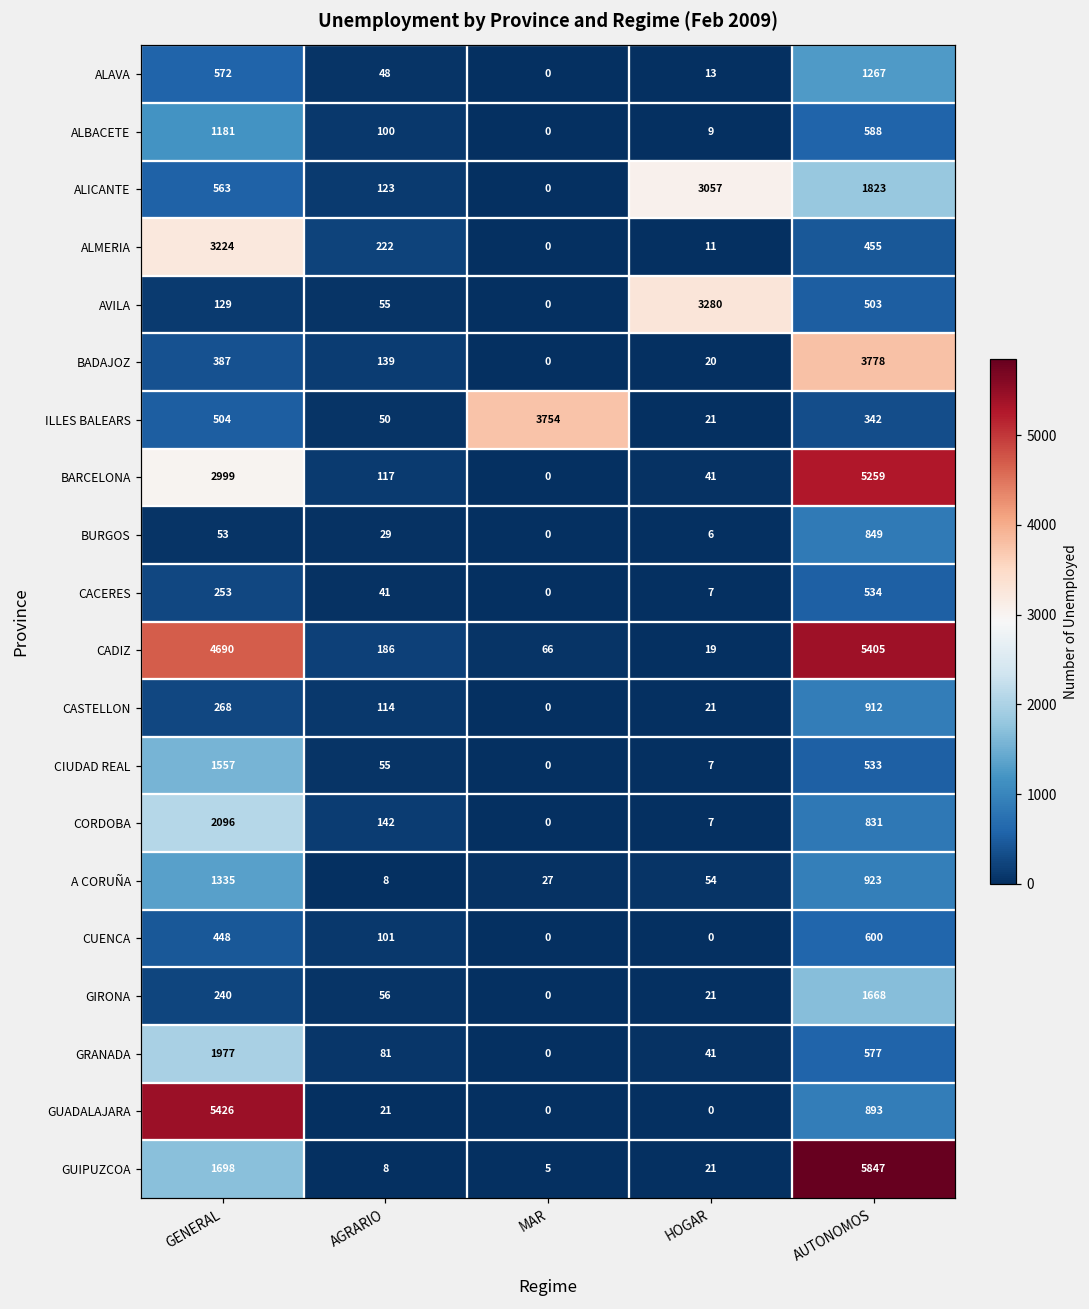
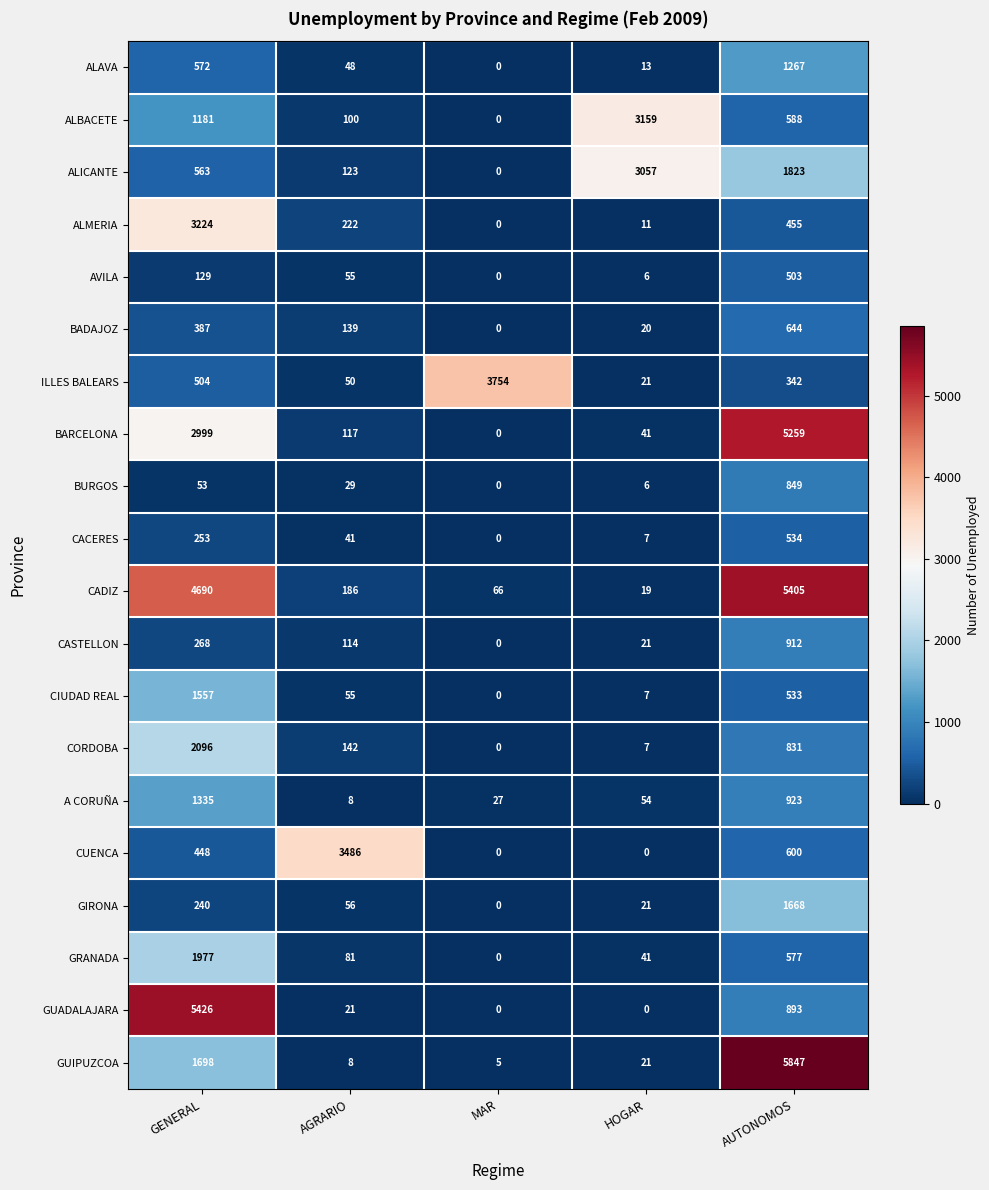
  {
    "ALAVA": {
      "GENERAL": 572,
      "AGRARIO": 48,
      "MAR": 0,
      "HOGAR": 13,
      "AUTONOMOS": 1267
    },
    "ALBACETE": {
      "GENERAL": 1181,
      "AGRARIO": 100,
      "MAR": 0,
-     "HOGAR": 9,
+     "HOGAR": 3159,
      "AUTONOMOS": 588
    },
    "ALICANTE": {
      "GENERAL": 563,
      "AGRARIO": 123,
      "MAR": 0,
      "HOGAR": 3057,
      "AUTONOMOS": 1823
    },
    "ALMERIA": {
      "GENERAL": 3224,
      "AGRARIO": 222,
      "MAR": 0,
      "HOGAR": 11,
      "AUTONOMOS": 455
    },
    "AVILA": {
      "GENERAL": 129,
      "AGRARIO": 55,
      "MAR": 0,
-     "HOGAR": 3280,
+     "HOGAR": 6,
      "AUTONOMOS": 503
    },
    "BADAJOZ": {
      "GENERAL": 387,
      "AGRARIO": 139,
      "MAR": 0,
      "HOGAR": 20,
-     "AUTONOMOS": 3778
+     "AUTONOMOS": 644
    },
    "ILLES BALEARS": {
      "GENERAL": 504,
      "AGRARIO": 50,
      "MAR": 3754,
      "HOGAR": 21,
      "AUTONOMOS": 342
    },
    "BARCELONA": {
      "GENERAL": 2999,
      "AGRARIO": 117,
      "MAR": 0,
      "HOGAR": 41,
      "AUTONOMOS": 5259
    },
    "BURGOS": {
      "GENERAL": 53,
      "AGRARIO": 29,
      "MAR": 0,
      "HOGAR": 6,
      "AUTONOMOS": 849
    },
    "CACERES": {
      "GENERAL": 253,
      "AGRARIO": 41,
      "MAR": 0,
      "HOGAR": 7,
      "AUTONOMOS": 534
    },
    "CADIZ": {
      "GENERAL": 4690,
      "AGRARIO": 186,
      "MAR": 66,
      "HOGAR": 19,
      "AUTONOMOS": 5405
    },
    "CASTELLON": {
      "GENERAL": 268,
      "AGRARIO": 114,
      "MAR": 0,
      "HOGAR": 21,
      "AUTONOMOS": 912
    },
    "CIUDAD REAL": {
      "GENERAL": 1557,
      "AGRARIO": 55,
      "MAR": 0,
      "HOGAR": 7,
      "AUTONOMOS": 533
    },
    "CORDOBA": {
      "GENERAL": 2096,
      "AGRARIO": 142,
      "MAR": 0,
      "HOGAR": 7,
      "AUTONOMOS": 831
    },
    "A CORUÑA": {
      "GENERAL": 1335,
      "AGRARIO": 8,
      "MAR": 27,
      "HOGAR": 54,
      "AUTONOMOS": 923
    },
    "CUENCA": {
      "GENERAL": 448,
-     "AGRARIO": 101,
+     "AGRARIO": 3486,
      "MAR": 0,
      "HOGAR": 0,
      "AUTONOMOS": 600
    },
    "GIRONA": {
      "GENERAL": 240,
      "AGRARIO": 56,
      "MAR": 0,
      "HOGAR": 21,
      "AUTONOMOS": 1668
    },
    "GRANADA": {
      "GENERAL": 1977,
      "AGRARIO": 81,
      "MAR": 0,
      "HOGAR": 41,
      "AUTONOMOS": 577
    },
    "GUADALAJARA": {
      "GENERAL": 5426,
      "AGRARIO": 21,
      "MAR": 0,
      "HOGAR": 0,
      "AUTONOMOS": 893
    },
    "GUIPUZCOA": {
      "GENERAL": 1698,
      "AGRARIO": 8,
      "MAR": 5,
      "HOGAR": 21,
      "AUTONOMOS": 5847
    }
  }
